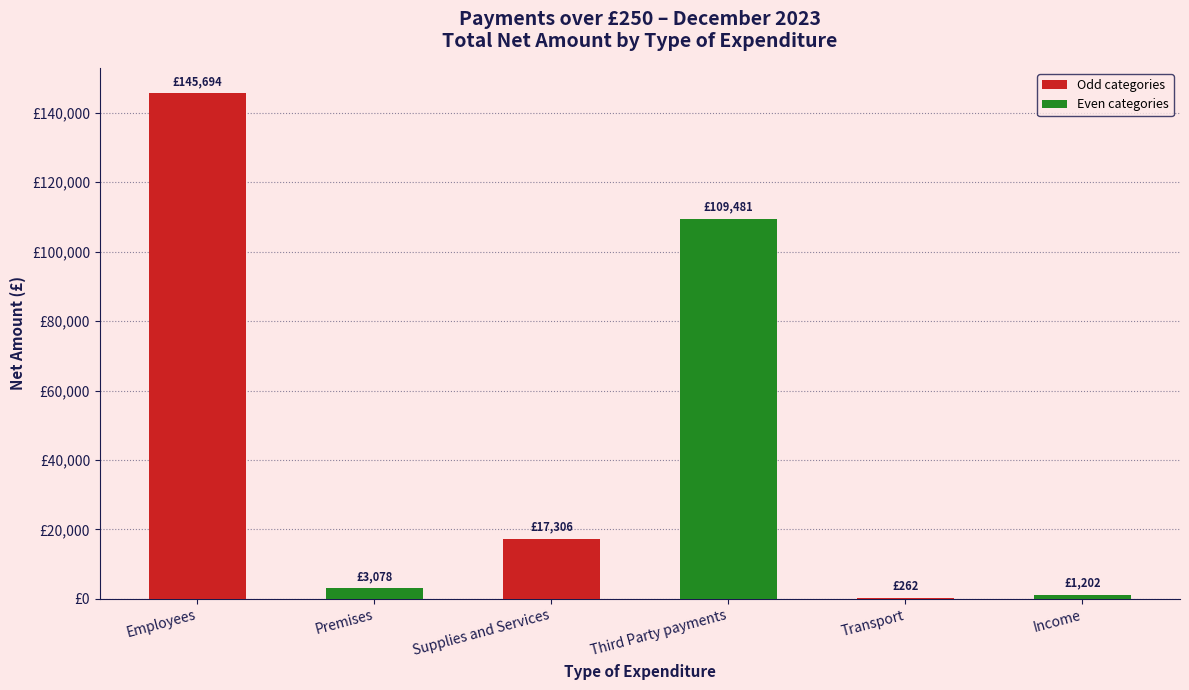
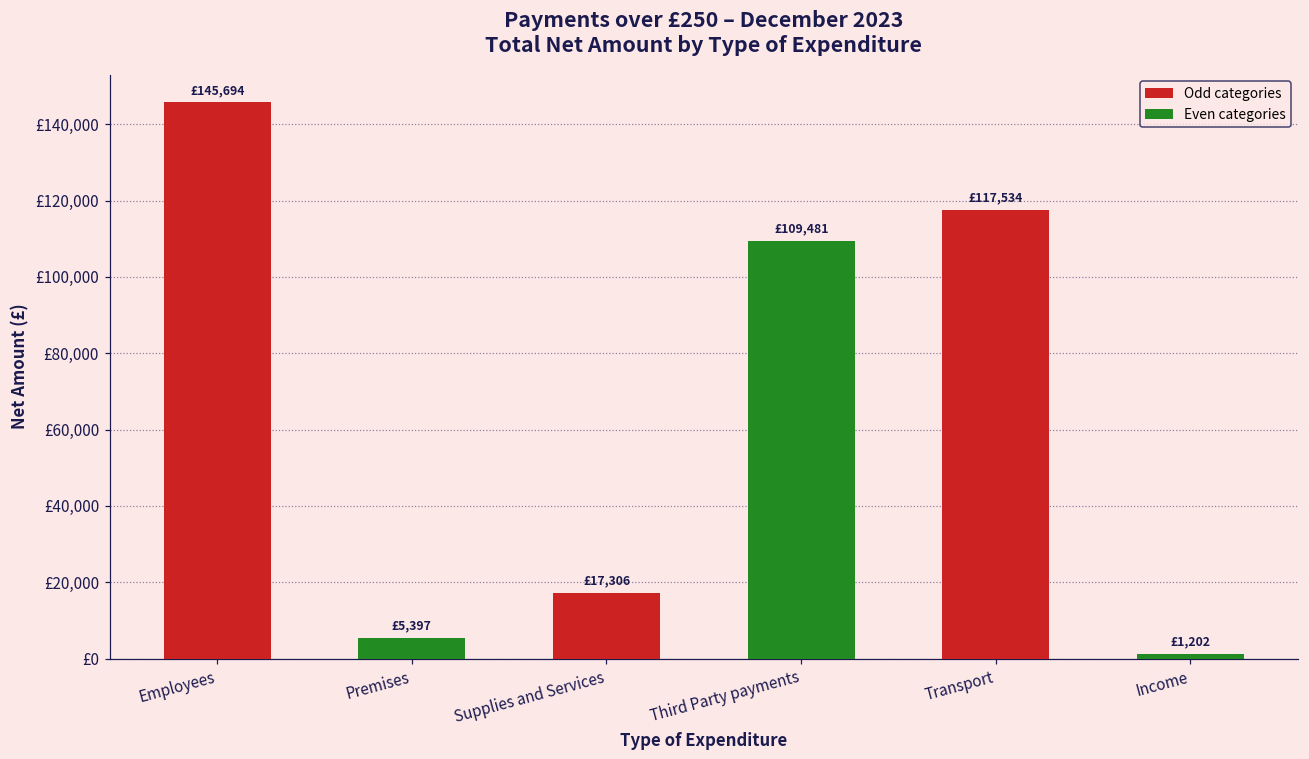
  {
    "Employees": "£145,694",
-   "Premises": "£3,078",
+   "Premises": "£5,397",
    "Supplies and Services": "£17,306",
    "Third Party payments": "£109,481",
-   "Transport": "£262",
+   "Transport": "£117,534",
    "Income": "£1,202"
  }
